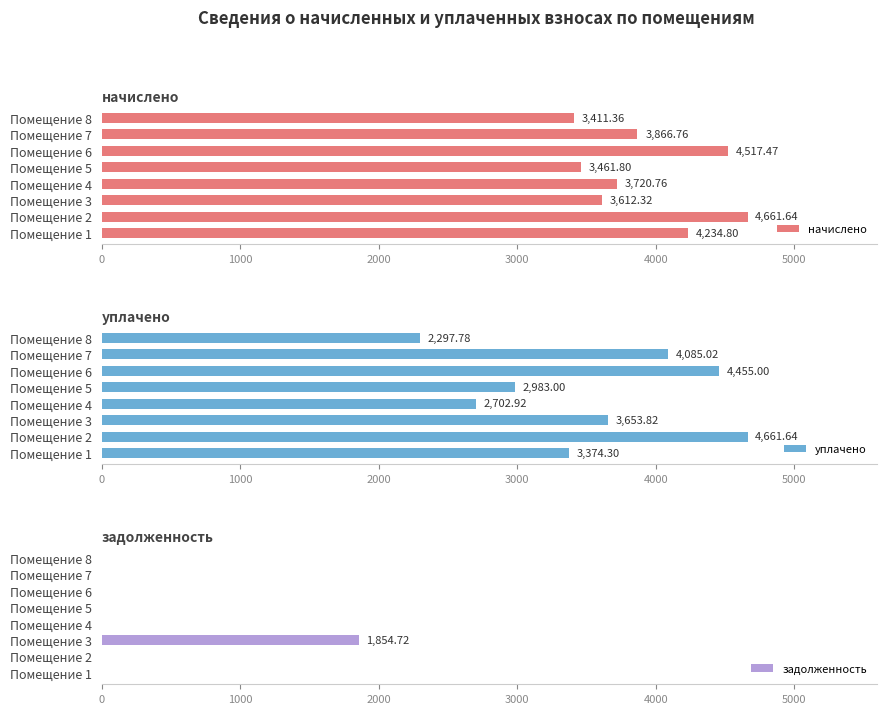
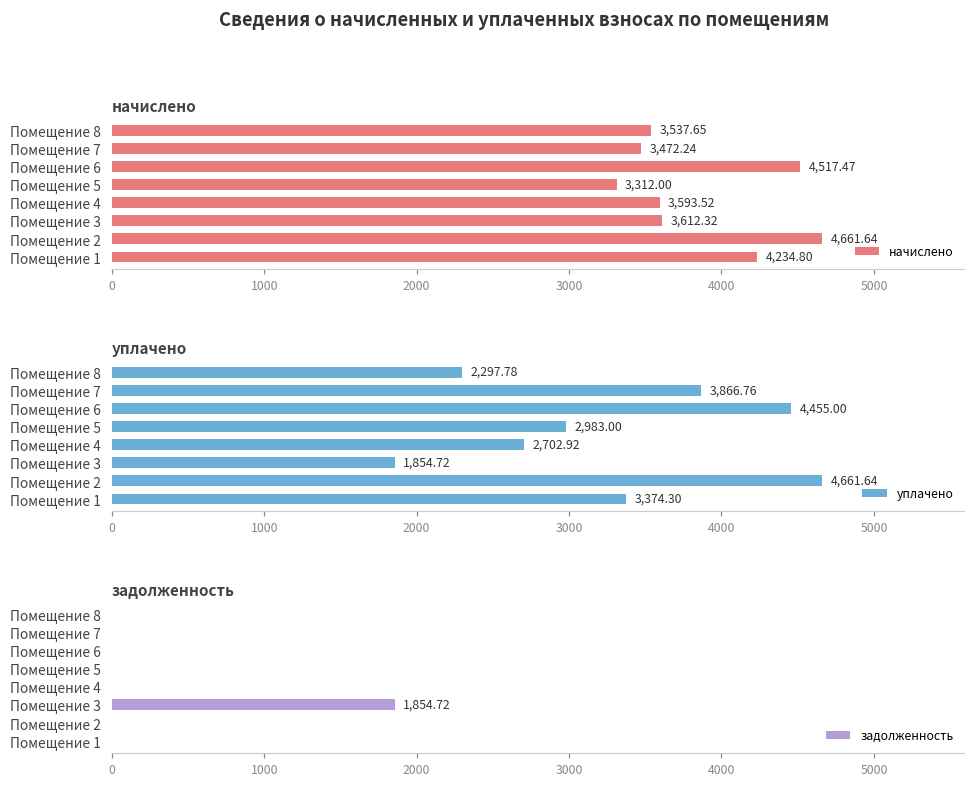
  {
    "начислено": {
-     "Помещение 8": "3,411.36",
-     "Помещение 7": "3,866.76",
+     "Помещение 8": "3,537.65",
+     "Помещение 7": "3,472.24",
      "Помещение 6": "4,517.47",
-     "Помещение 5": "3,461.80",
-     "Помещение 4": "3,720.76",
+     "Помещение 5": "3,312.00",
+     "Помещение 4": "3,593.52",
      "Помещение 3": "3,612.32",
      "Помещение 2": "4,661.64",
      "Помещение 1": "4,234.80"
    },
    "уплачено": {
      "Помещение 8": "2,297.78",
-     "Помещение 7": "4,085.02",
+     "Помещение 7": "3,866.76",
      "Помещение 6": "4,455.00",
      "Помещение 5": "2,983.00",
      "Помещение 4": "2,702.92",
-     "Помещение 3": "3,653.82",
+     "Помещение 3": "1,854.72",
      "Помещение 2": "4,661.64",
      "Помещение 1": "3,374.30"
    },
    "задолженность": {
      "Помещение 3": "1,854.72"
    }
  }
